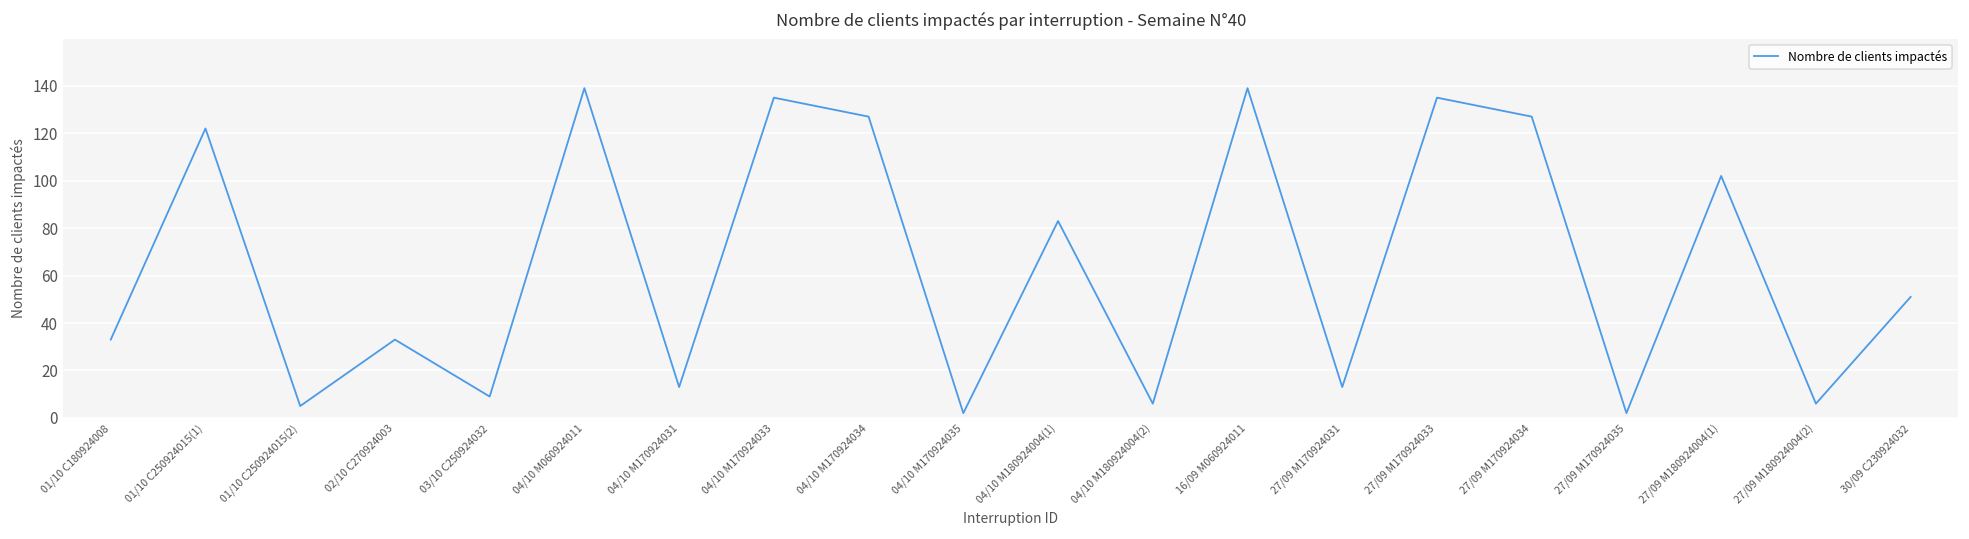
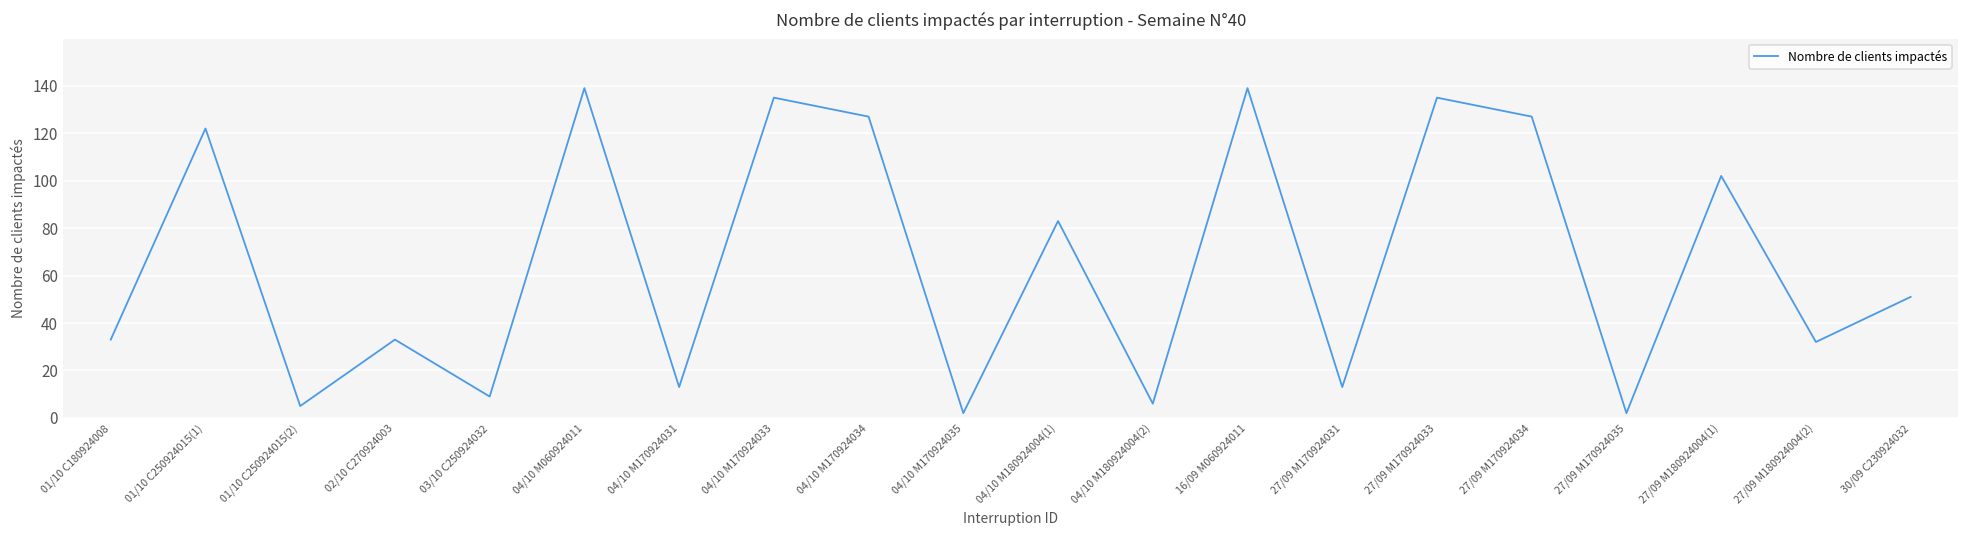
  {
    "01/10 C180924008": 33,
    "01/10 C250924015(1)": 122,
    "01/10 C250924015(2)": 5,
    "02/10 C270924003": 33,
    "03/10 C250924032": 9,
    "04/10 M060924011": 139,
    "04/10 M170924031": 13,
    "04/10 M170924033": 135,
    "04/10 M170924034": 127,
    "04/10 M170924035": 2,
    "04/10 M180924004(1)": 83,
    "04/10 M180924004(2)": 6,
    "16/09 M060924011": 139,
    "27/09 M170924031": 13,
    "27/09 M170924033": 135,
    "27/09 M170924034": 127,
    "27/09 M170924035": 2,
    "27/09 M180924004(1)": 102,
-   "27/09 M180924004(2)": 6,
+   "27/09 M180924004(2)": 32,
    "30/09 C230924032": 51
  }
